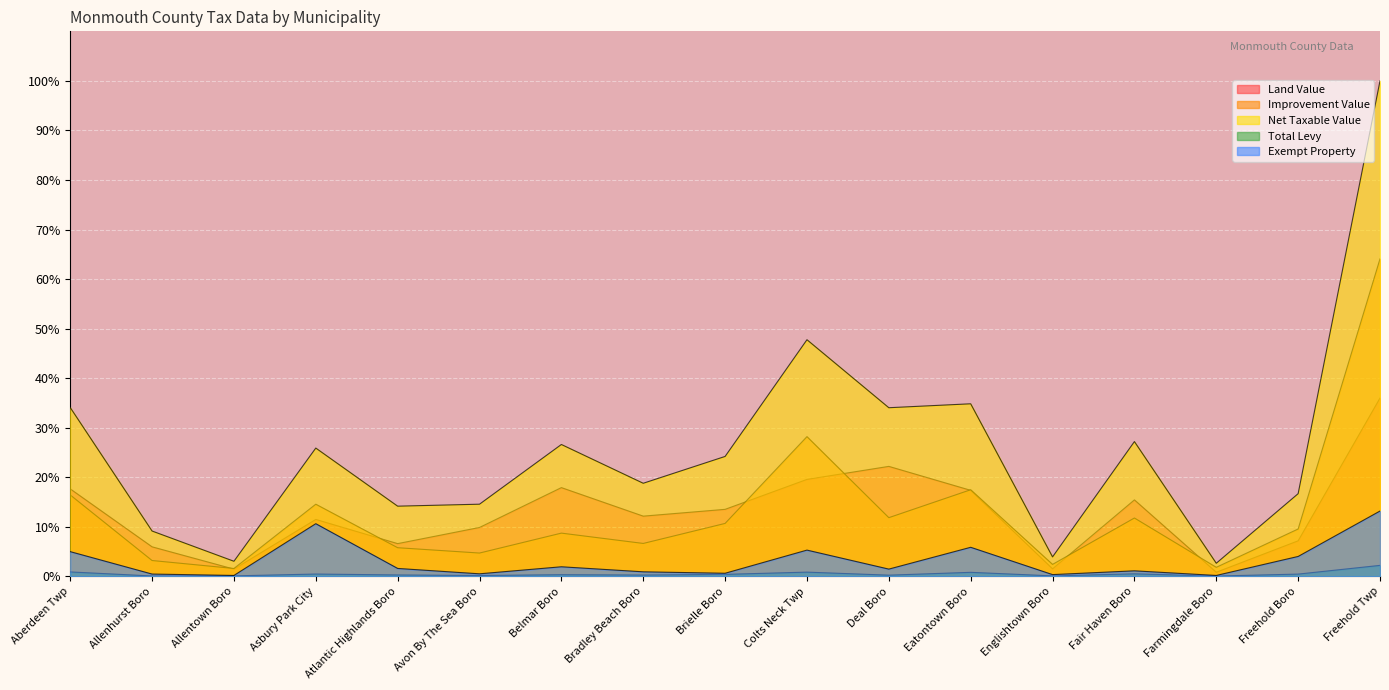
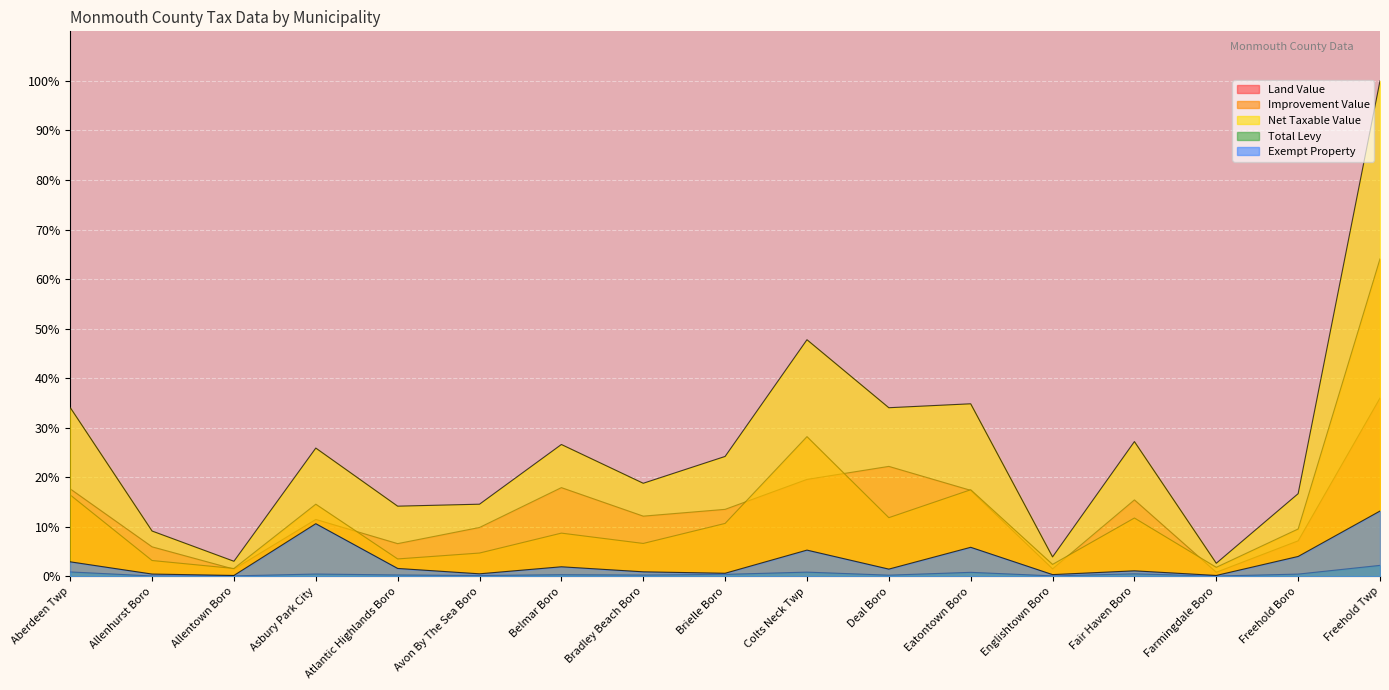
  {
    "Land Value": {
      "Aberdeen Twp": "18%",
      "Allenhurst Boro": "6%",
      "Asbury Park City": "11%",
      "Atlantic Highlands Boro": "7%",
      "Avon By The Sea Boro": "10%",
      "Belmar Boro": "18%",
      "Bradley Beach Boro": "12%",
      "Brielle Boro": "14%",
      "Colts Neck Twp": "20%",
      "Deal Boro": "22%",
      "Englishtown Boro": "2%",
      "Fair Haven Boro": "15%",
      "Farmingdale Boro": "1%",
      "Freehold Boro": "7%",
      "Freehold Twp": "36%"
    },
    "Improvement Value": {
      "Aberdeen Twp": "16%",
      "Allenhurst Boro": "3%",
      "Asbury Park City": "15%",
-     "Atlantic Highlands Boro": "6%",
+     "Atlantic Highlands Boro": "4%",
      "Avon By The Sea Boro": "5%",
      "Belmar Boro": "9%",
      "Bradley Beach Boro": "7%",
      "Brielle Boro": "11%",
      "Colts Neck Twp": "28%",
      "Deal Boro": "12%",
      "Englishtown Boro": "2%",
      "Fair Haven Boro": "12%",
      "Farmingdale Boro": "2%",
      "Freehold Boro": "10%",
      "Freehold Twp": "64%"
    },
    "Net Taxable Value": {
      "Aberdeen Twp": "34%",
      "Allenhurst Boro": "9%",
      "Allentown Boro": "3%",
      "Asbury Park City": "26%",
      "Atlantic Highlands Boro": "14%",
      "Avon By The Sea Boro": "15%",
      "Belmar Boro": "27%",
      "Bradley Beach Boro": "19%",
      "Brielle Boro": "24%",
      "Colts Neck Twp": "48%",
      "Deal Boro": "34%",
      "Eatontown Boro": "35%",
      "Englishtown Boro": "4%",
      "Fair Haven Boro": "27%",
      "Farmingdale Boro": "3%",
      "Freehold Boro": "17%",
      "Freehold Twp": "100%"
    },
    "Total Levy": {
      "Aberdeen Twp": "1%",
      "Asbury Park City": "0%",
      "Atlantic Highlands Boro": "0%",
      "Belmar Boro": "0%",
      "Bradley Beach Boro": "0%",
      "Colts Neck Twp": "1%",
      "Deal Boro": "0%",
      "Eatontown Boro": "1%",
      "Fair Haven Boro": "1%",
      "Freehold Boro": "0%",
      "Freehold Twp": "2%"
    },
    "Exempt Property": {
-     "Aberdeen Twp": "5%",
+     "Aberdeen Twp": "3%",
      "Asbury Park City": "11%",
      "Atlantic Highlands Boro": "2%",
      "Belmar Boro": "2%",
      "Bradley Beach Boro": "1%",
      "Colts Neck Twp": "5%",
      "Deal Boro": "1%",
      "Eatontown Boro": "6%",
      "Fair Haven Boro": "1%",
      "Freehold Boro": "4%",
      "Freehold Twp": "13%"
    }
  }
